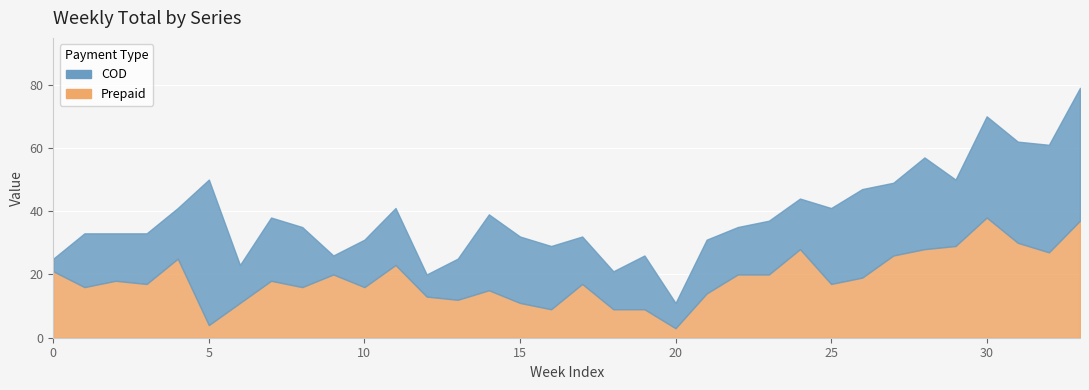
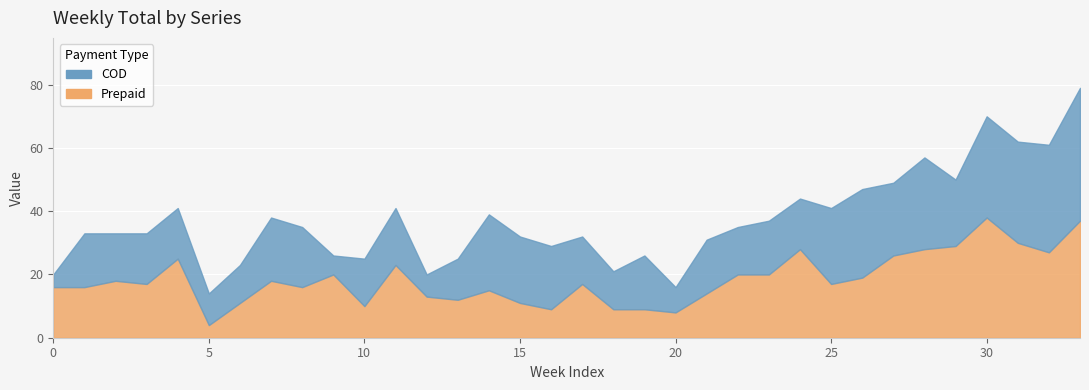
  {
    "Prepaid": {
-     "0": 21,
+     "0": 16,
      "5": 4,
-     "10": 16,
+     "10": 10,
      "15": 11,
-     "20": 3,
+     "20": 8,
      "25": 17,
      "30": 38
    },
    "COD": {
      "0": 4,
-     "5": 46,
+     "5": 10,
      "10": 15,
      "15": 21,
      "20": 8,
      "25": 24,
      "30": 32
    }
  }
